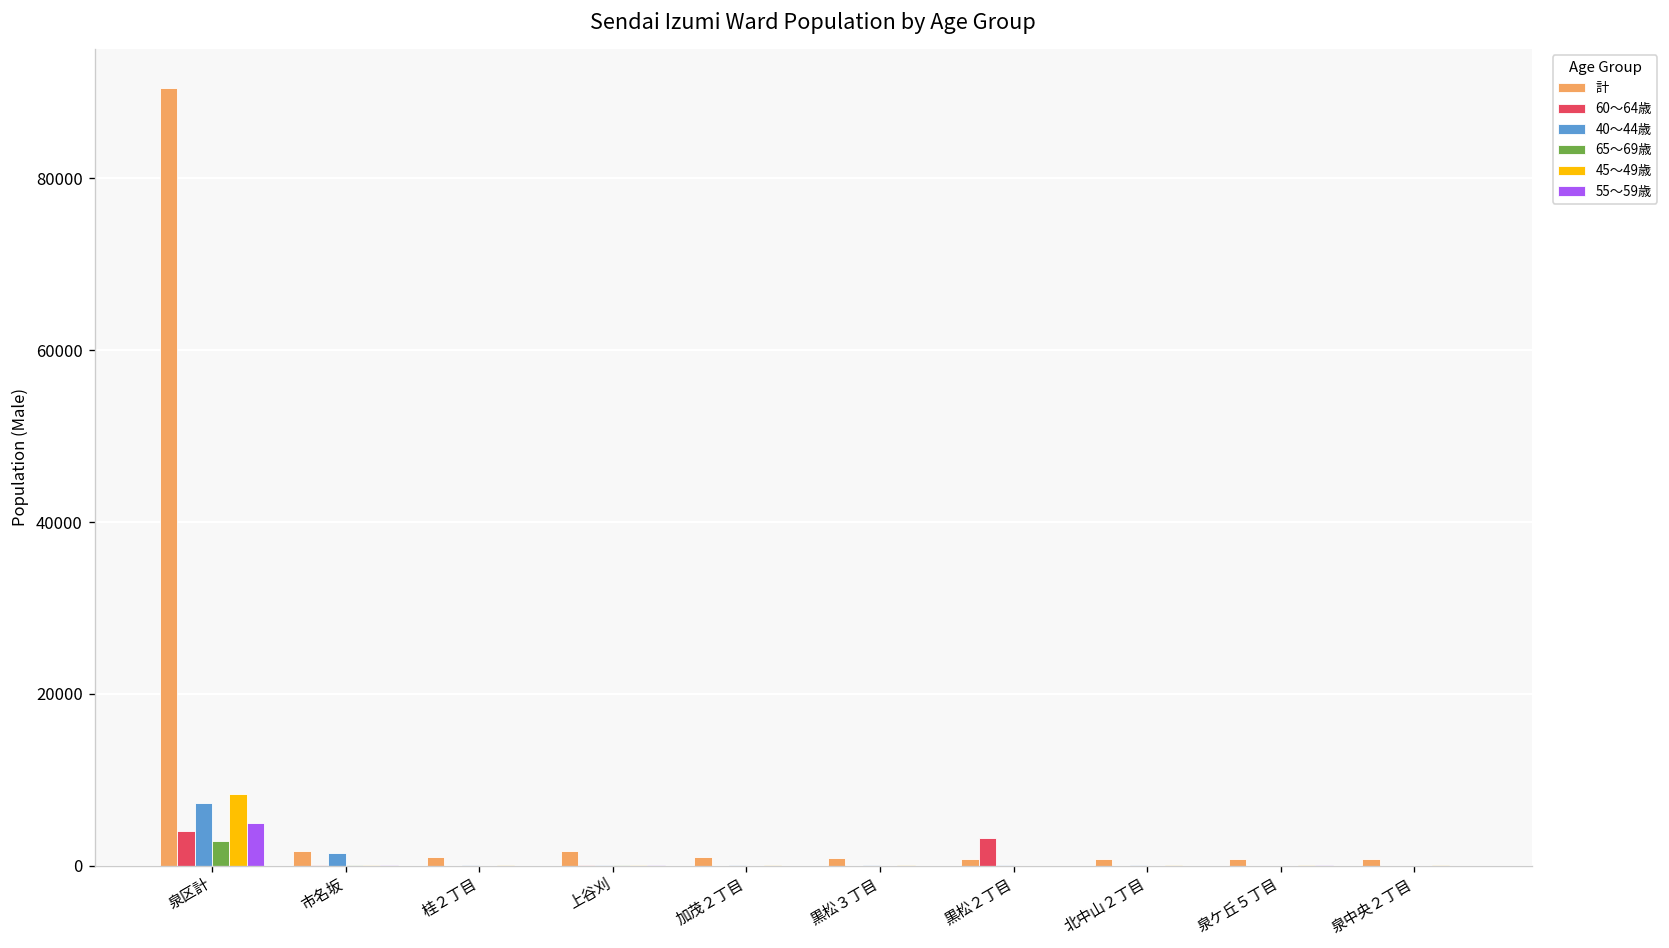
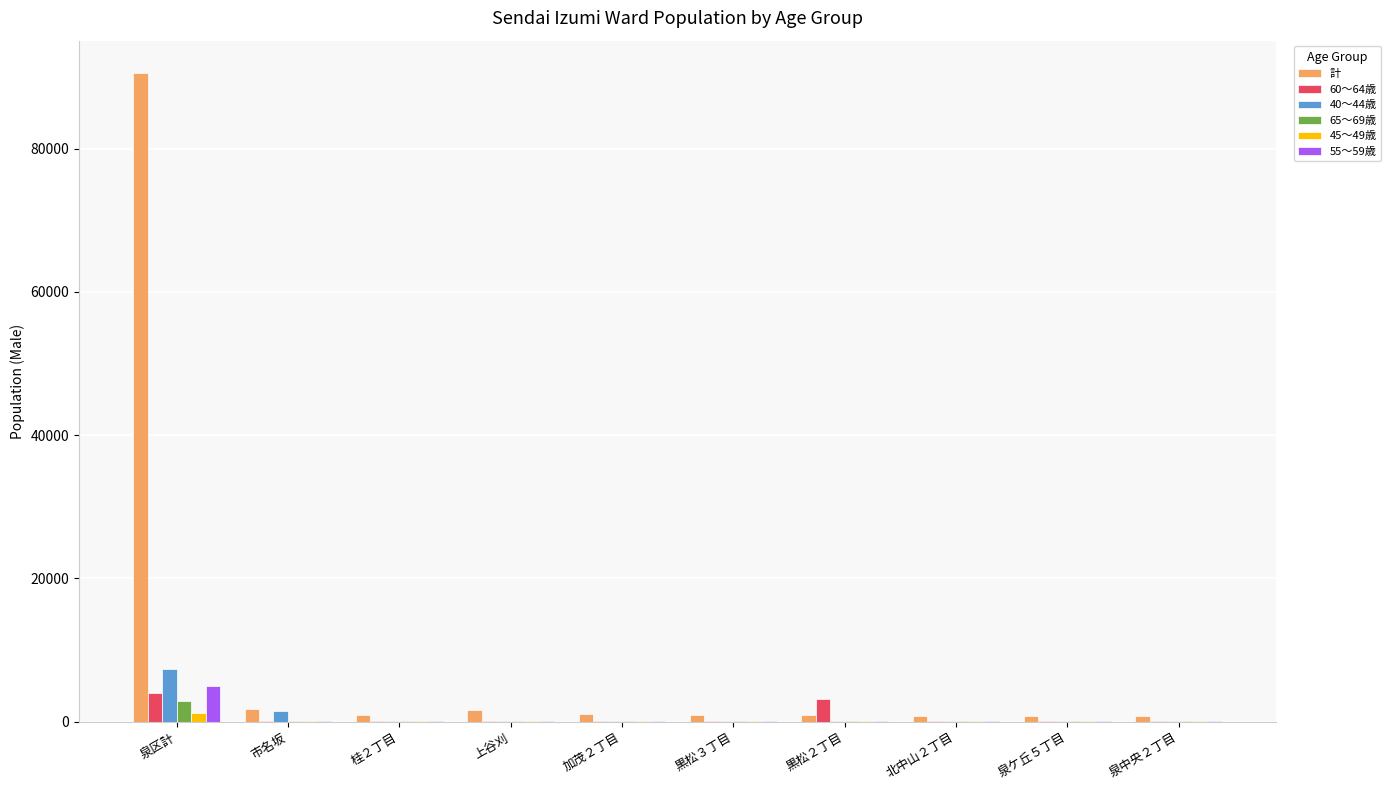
  {
    "計": {
      "泉区計": 91000,
      "市名坂": 2000,
      "桂２丁目": 1000,
      "上谷刈": 2000,
      "加茂２丁目": 1000,
      "黒松３丁目": 1000,
      "黒松２丁目": 1000,
      "北中山２丁目": 1000,
      "泉ケ丘５丁目": 1000,
      "泉中央２丁目": 1000
    },
    "60～64歳": {
      "泉区計": 4000,
      "黒松２丁目": 3000
    },
    "40～44歳": {
      "泉区計": 7000,
      "市名坂": 1000
    },
    "65～69歳": {
      "泉区計": 3000
    },
    "45～49歳": {
-     "泉区計": 8000
+     "泉区計": 1000
    },
    "55～59歳": {
      "泉区計": 5000
    }
  }
